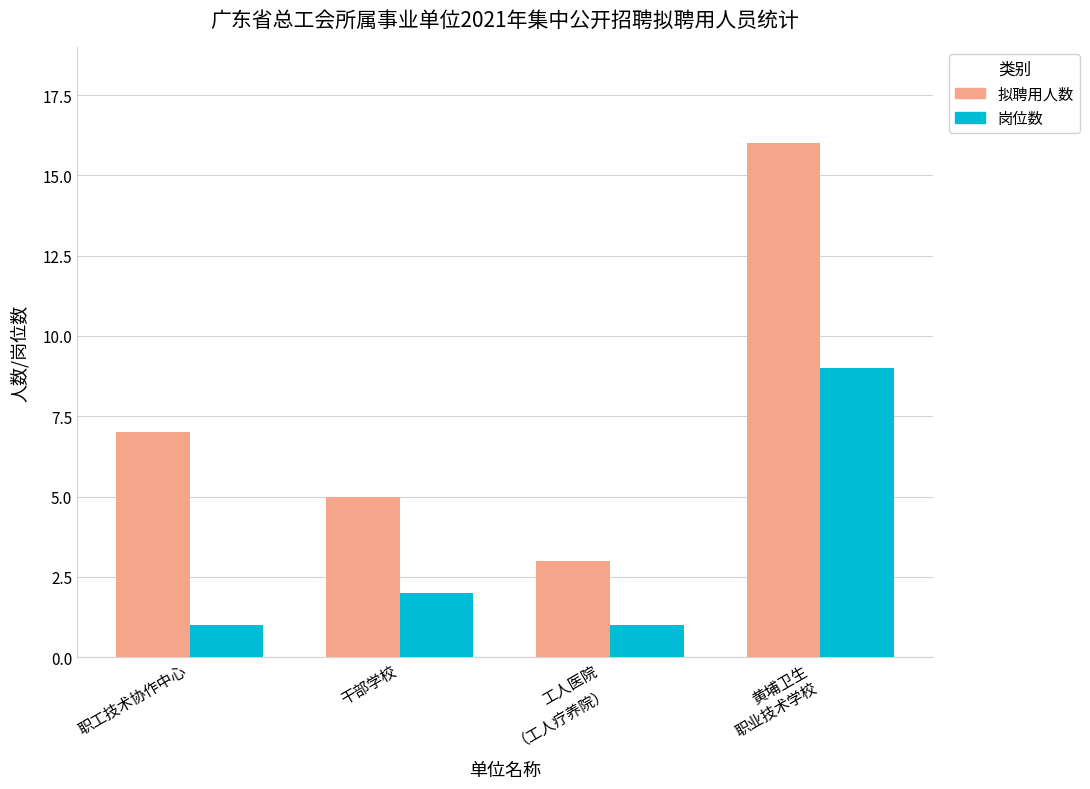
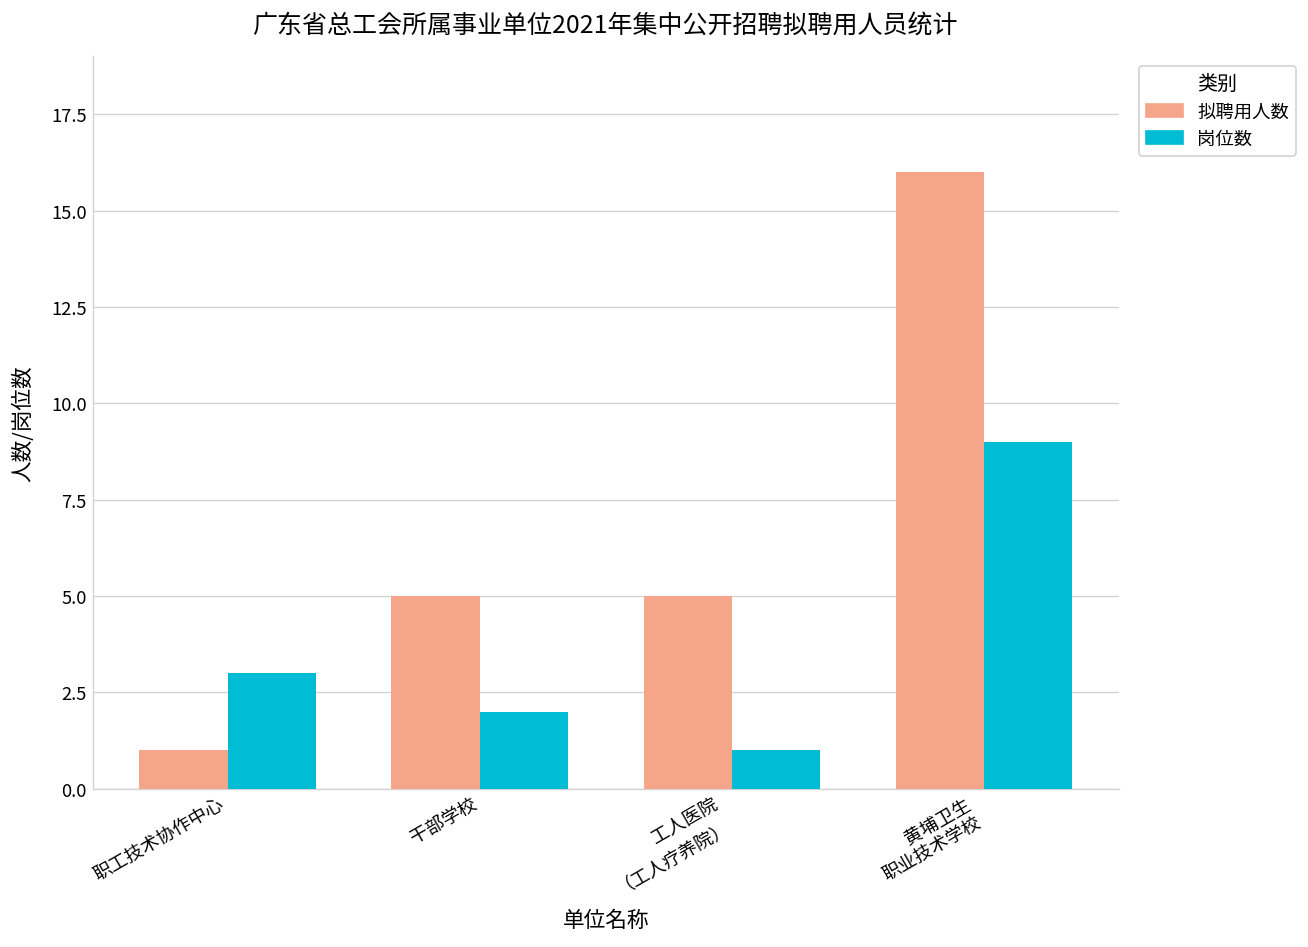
  {
    "拟聘用人数": {
-     "职工技术协作中心": 7,
+     "职工技术协作中心": 1,
      "干部学校": 5,
-     "工人医院 （工人疗养院）": 3,
+     "工人医院 （工人疗养院）": 5,
      "黄埔卫生 职业技术学校": 16
    },
    "岗位数": {
-     "职工技术协作中心": 1,
+     "职工技术协作中心": 3,
      "干部学校": 2,
      "工人医院 （工人疗养院）": 1,
      "黄埔卫生 职业技术学校": 9
    }
  }
